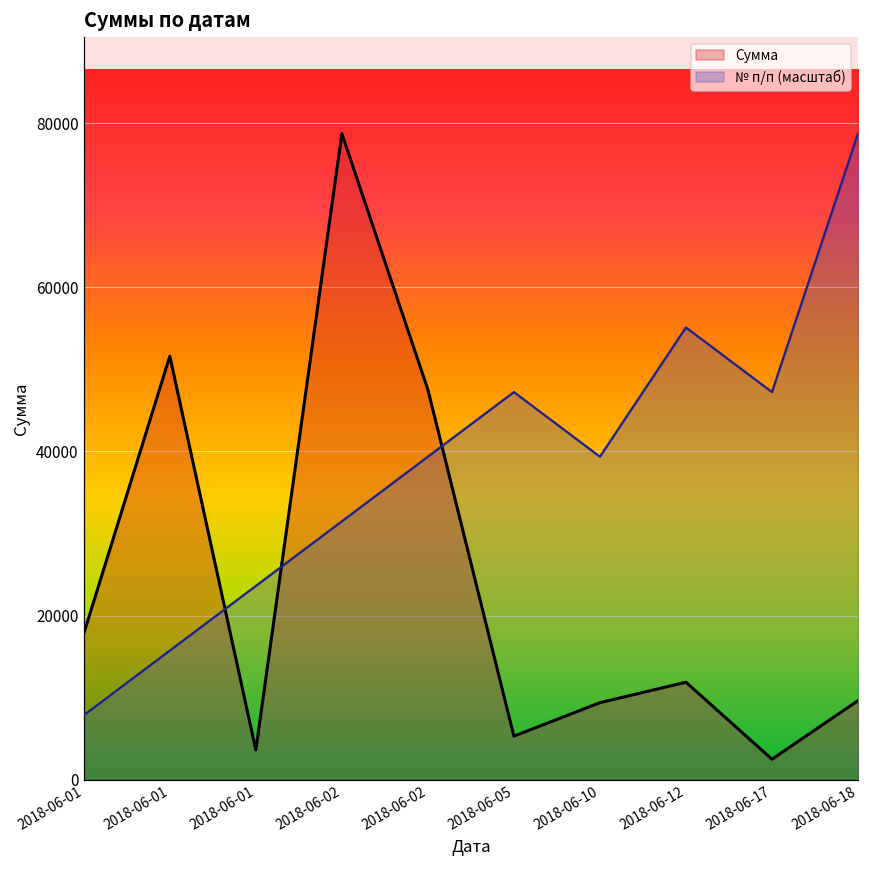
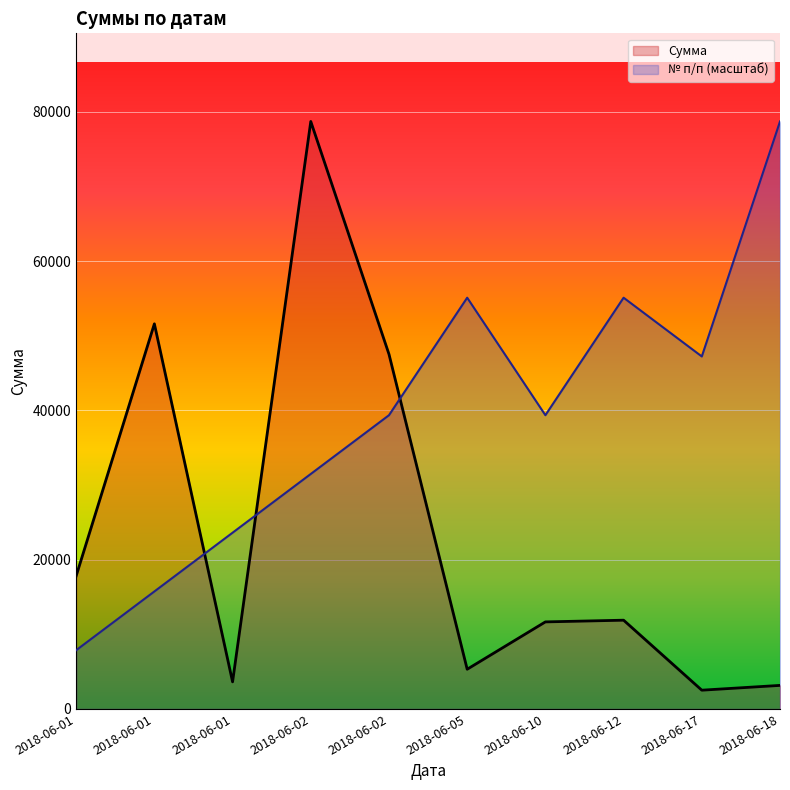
  {
    "Сумма": {
      "2018-06-05": 5000,
-     "2018-06-10": 9000,
+     "2018-06-10": 12000,
      "2018-06-12": 12000,
      "2018-06-17": 3000,
-     "2018-06-18": 10000
+     "2018-06-18": 3000
    },
    "№ п/п (масштаб)": {
-     "2018-06-05": 47000,
+     "2018-06-05": 55000,
      "2018-06-10": 39000,
      "2018-06-12": 55000,
      "2018-06-17": 47000,
      "2018-06-18": 79000
    }
  }
